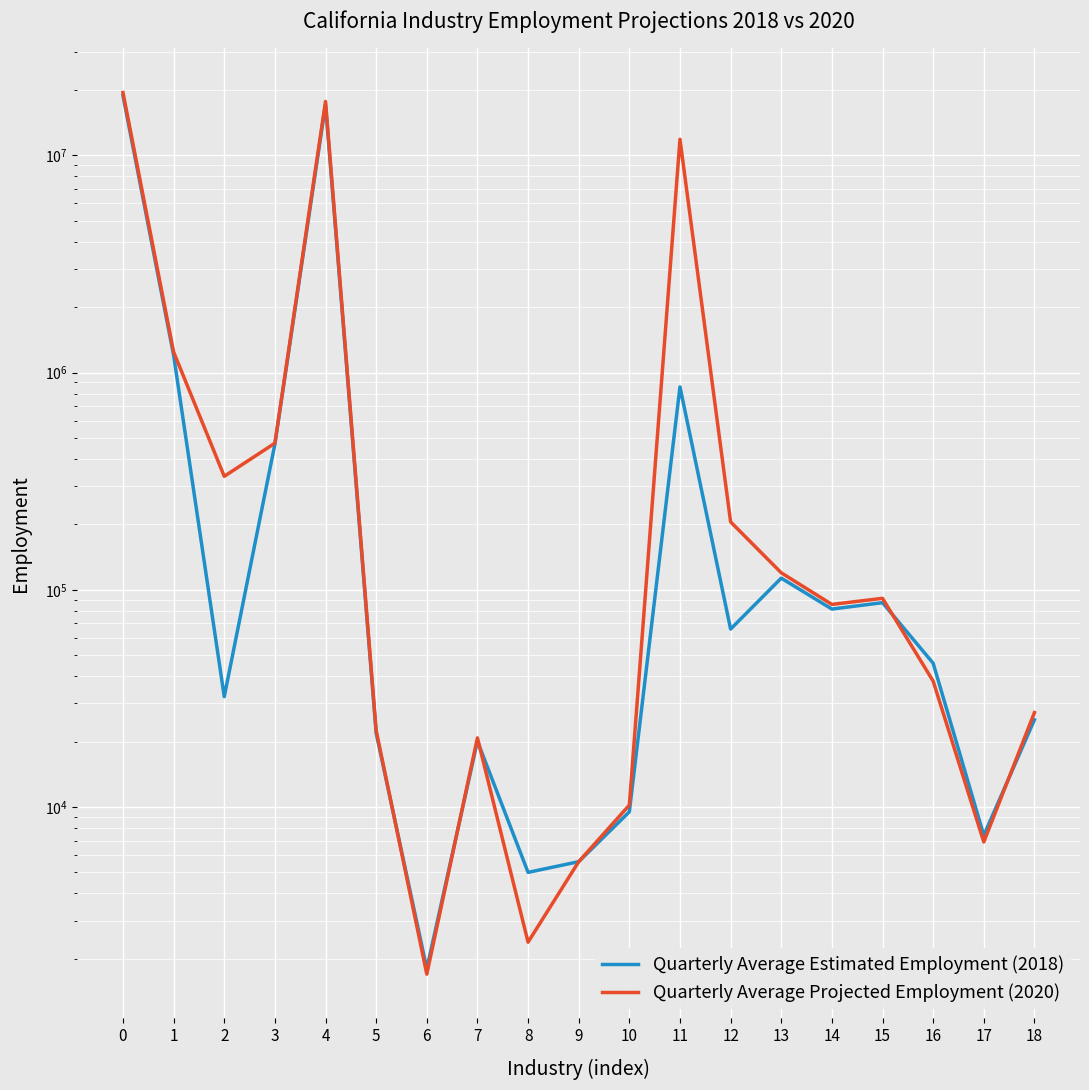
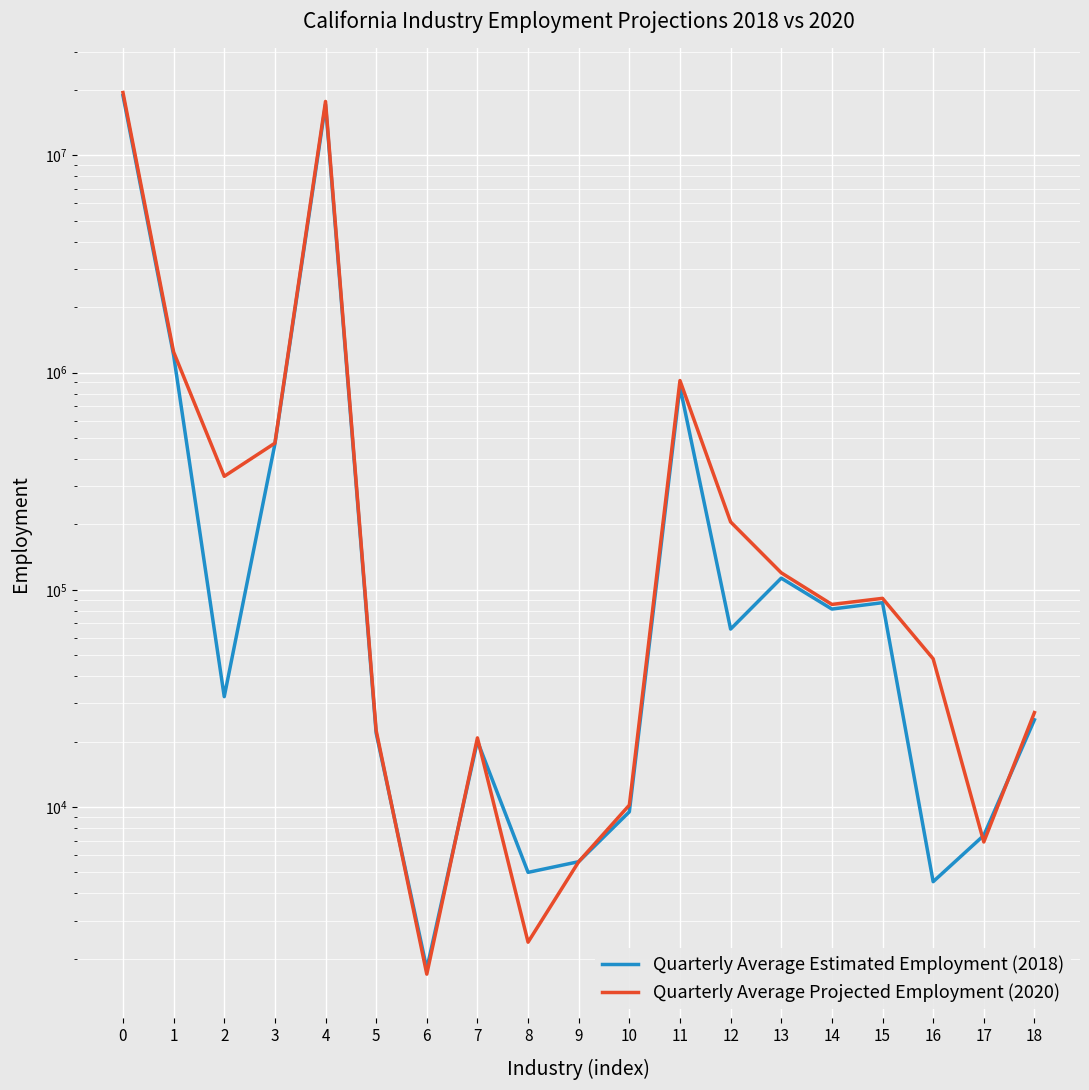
  {
    "Quarterly Average Estimated Employment (2018)": {
      "0": 19000000,
      "1": 1200000,
      "2": 32000,
      "4": 17000000,
      "6": 1800,
      "7": 20000,
      "8": 5000,
      "10": 10000,
      "11": 860000,
      "12": 66000,
      "13": 110000,
      "14": 82000,
      "15": 87000,
-     "16": 46000,
+     "16": 4500,
      "17": 7400,
      "18": 25000
    },
    "Quarterly Average Projected Employment (2020)": {
      "0": 19000000,
      "1": 1200000,
      "2": 330000,
      "4": 18000000,
      "6": 1700,
      "7": 21000,
      "8": 2400,
      "10": 10000,
-     "11": 12000000,
+     "11": 920000,
      "12": 210000,
      "13": 120000,
      "14": 86000,
      "15": 91000,
-     "16": 38000,
+     "16": 48000,
      "17": 6900,
      "18": 27000
    }
  }
